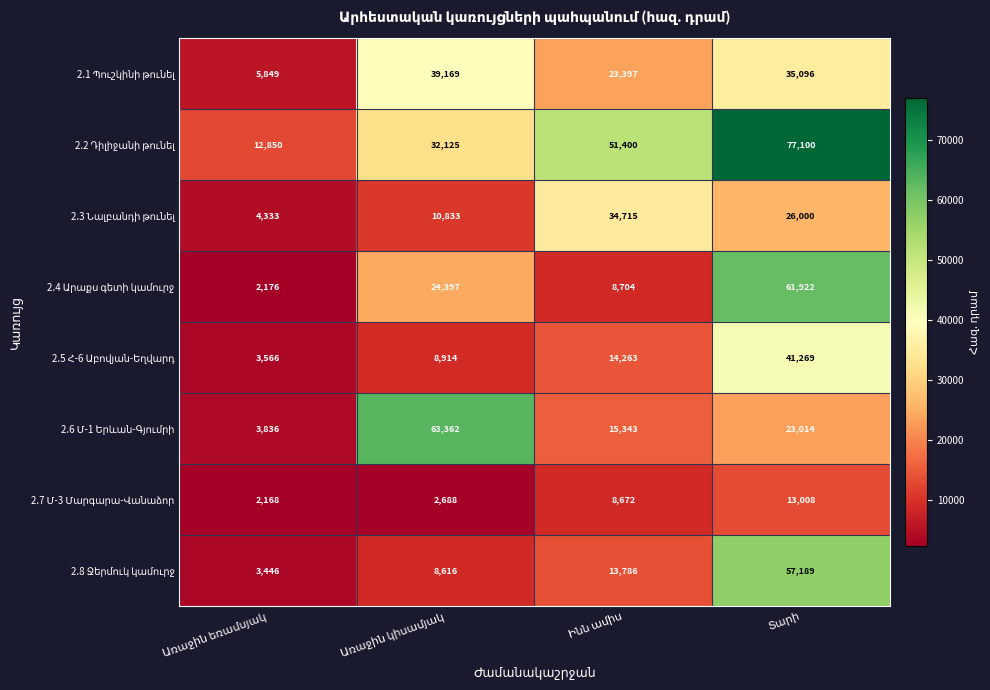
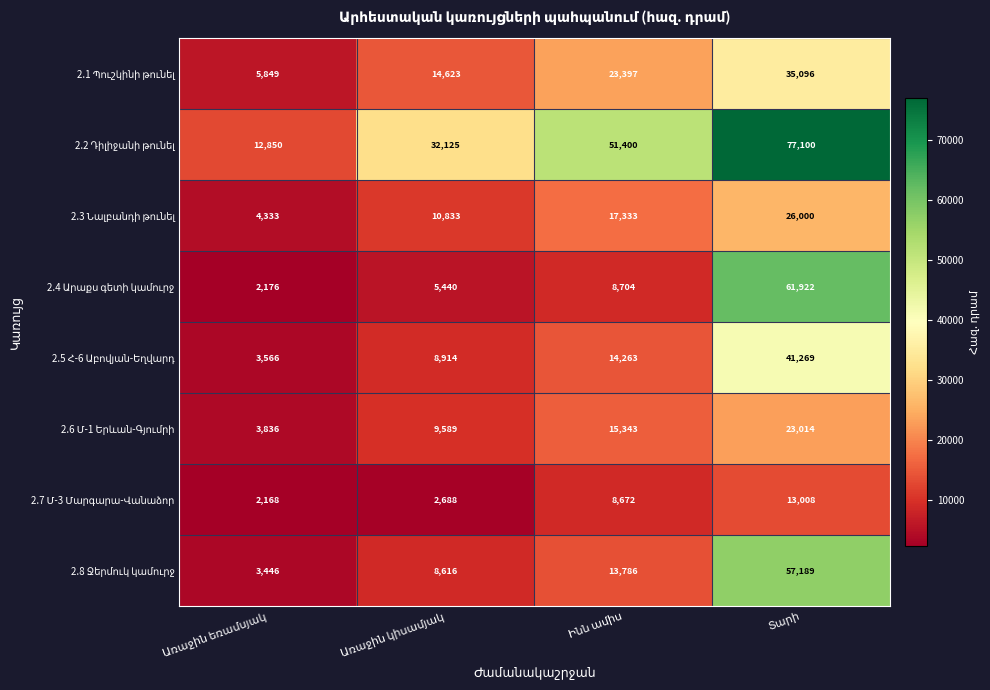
  {
    "2.1 Պուշկինի թունել": {
      "Առաջին եռամսյակ": "5,849",
-     "Առաջին կիսամյակ": "39,169",
+     "Առաջին կիսամյակ": "14,623",
      "Ինն ամիս": "23,397",
      "Տարի": "35,096"
    },
    "2.2 Դիլիջանի թունել": {
      "Առաջին եռամսյակ": "12,850",
      "Առաջին կիսամյակ": "32,125",
      "Ինն ամիս": "51,400",
      "Տարի": "77,100"
    },
    "2.3 Նալբանդի թունել": {
      "Առաջին եռամսյակ": "4,333",
      "Առաջին կիսամյակ": "10,833",
-     "Ինն ամիս": "34,715",
+     "Ինն ամիս": "17,333",
      "Տարի": "26,000"
    },
    "2.4 Արաքս գետի կամուրջ": {
      "Առաջին եռամսյակ": "2,176",
-     "Առաջին կիսամյակ": "24,397",
+     "Առաջին կիսամյակ": "5,440",
      "Ինն ամիս": "8,704",
      "Տարի": "61,922"
    },
    "2.5 Հ-6 Աբովյան-Եղվարդ": {
      "Առաջին եռամսյակ": "3,566",
      "Առաջին կիսամյակ": "8,914",
      "Ինն ամիս": "14,263",
      "Տարի": "41,269"
    },
    "2.6 Մ-1 Երևան-Գյումրի": {
      "Առաջին եռամսյակ": "3,836",
-     "Առաջին կիսամյակ": "63,362",
+     "Առաջին կիսամյակ": "9,589",
      "Ինն ամիս": "15,343",
      "Տարի": "23,014"
    },
    "2.7 Մ-3 Մարգարա-Վանաձոր": {
      "Առաջին եռամսյակ": "2,168",
      "Առաջին կիսամյակ": "2,688",
      "Ինն ամիս": "8,672",
      "Տարի": "13,008"
    },
    "2.8 Ջերմուկ կամուրջ": {
      "Առաջին եռամսյակ": "3,446",
      "Առաջին կիսամյակ": "8,616",
      "Ինն ամիս": "13,786",
      "Տարի": "57,189"
    }
  }
